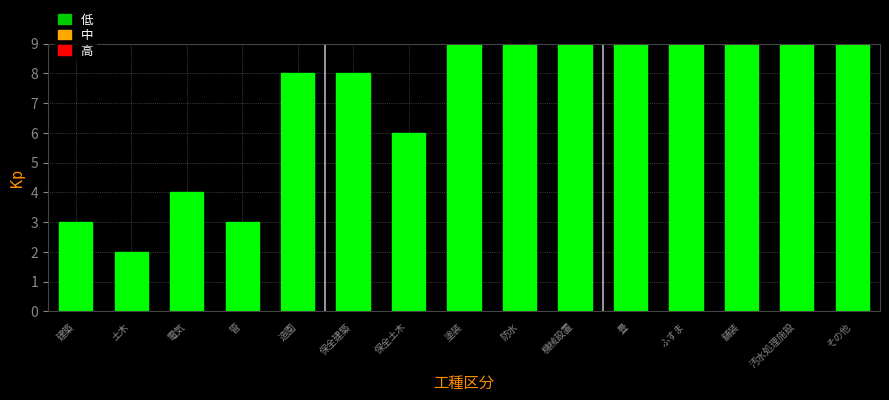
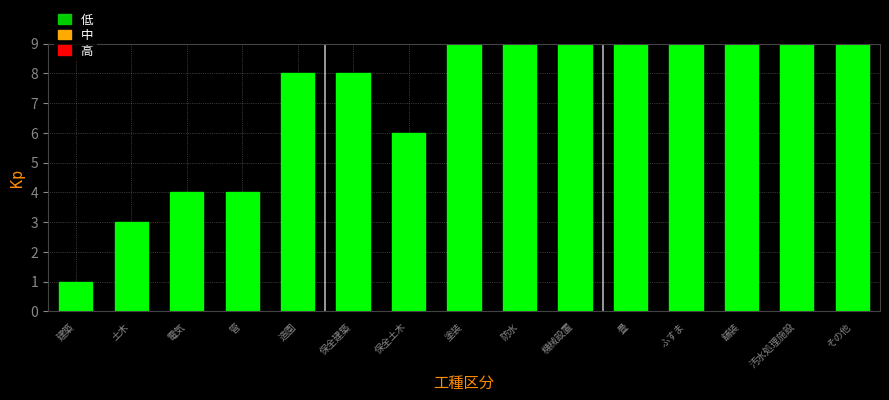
  {
-   "建築": 3,
-   "土木": 2,
+   "建築": 1,
+   "土木": 3,
    "電気": 4,
-   "管": 3,
+   "管": 4,
    "造園": 8,
    "保全建築": 8,
    "保全土木": 6,
    "塗装": 9,
    "防水": 9
  }
